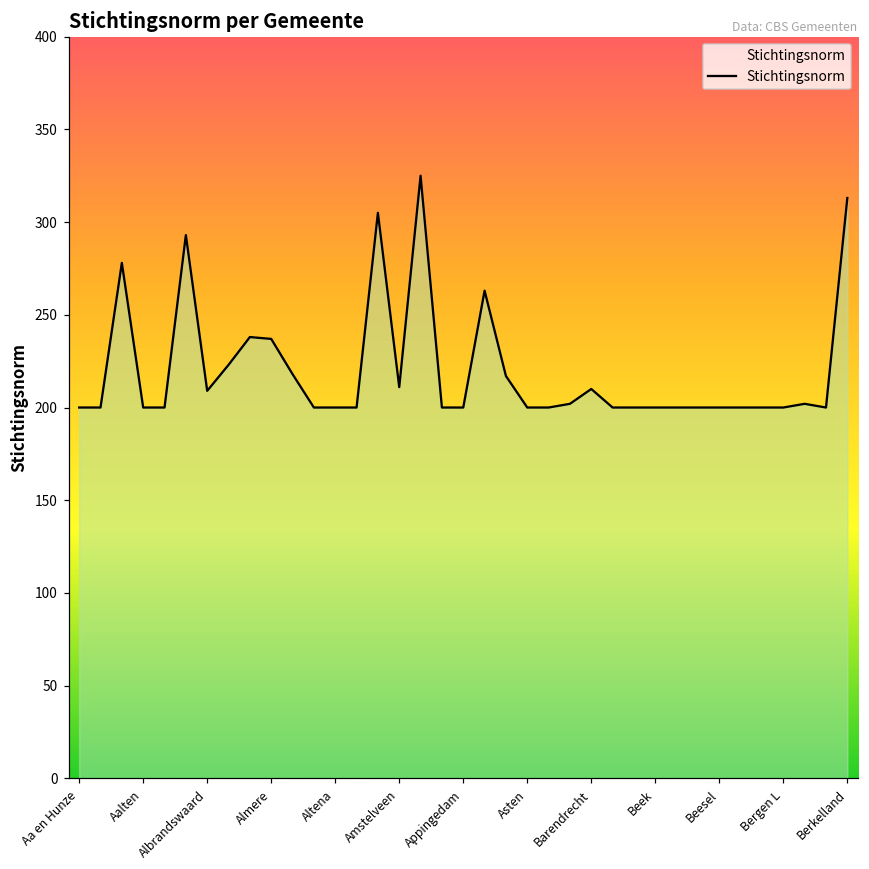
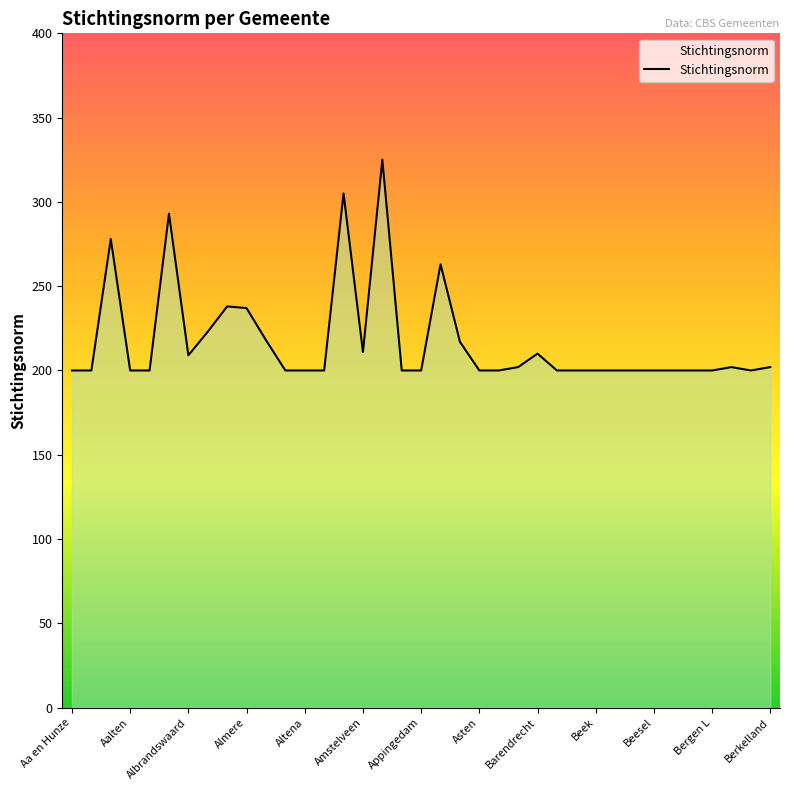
  {
    "Aa en Hunze": 200,
    "Aalten": 200,
    "Albrandswaard": 209,
    "Almere": 237,
    "Altena": 200,
    "Amstelveen": 211,
    "Appingedam": 200,
    "Asten": 200,
    "Barendrecht": 210,
    "Beek": 200,
    "Beesel": 200,
    "Bergen L": 200,
-   "Berkelland": 313
+   "Berkelland": 202
  }
